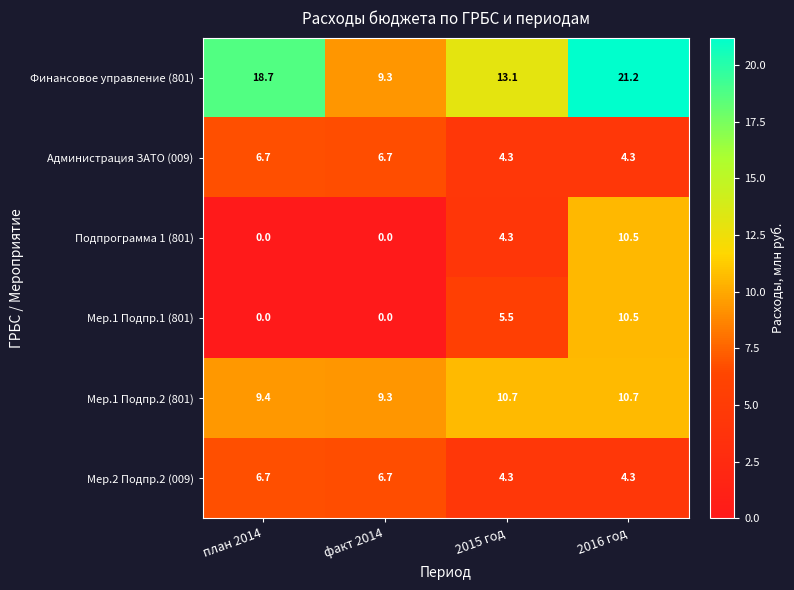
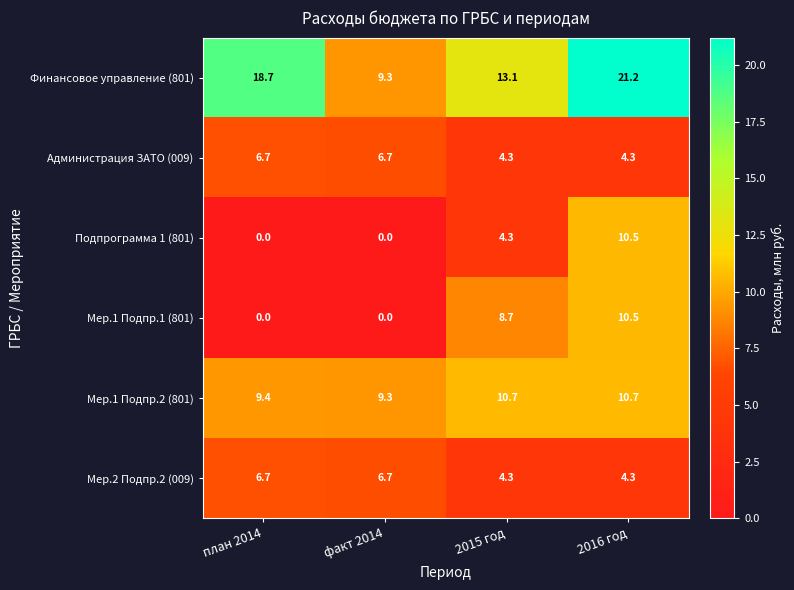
  {
    "Финансовое управление (801)": {
      "план 2014": 18.7,
      "факт 2014": 9.3,
      "2015 год": 13.1,
      "2016 год": 21.2
    },
    "Администрация ЗАТО (009)": {
      "план 2014": 6.7,
      "факт 2014": 6.7,
      "2015 год": 4.3,
      "2016 год": 4.3
    },
    "Подпрограмма 1 (801)": {
      "план 2014": 0.0,
      "факт 2014": 0.0,
      "2015 год": 4.3,
      "2016 год": 10.5
    },
    "Мер.1 Подпр.1 (801)": {
      "план 2014": 0.0,
      "факт 2014": 0.0,
-     "2015 год": 5.5,
+     "2015 год": 8.7,
      "2016 год": 10.5
    },
    "Мер.1 Подпр.2 (801)": {
      "план 2014": 9.4,
      "факт 2014": 9.3,
      "2015 год": 10.7,
      "2016 год": 10.7
    },
    "Мер.2 Подпр.2 (009)": {
      "план 2014": 6.7,
      "факт 2014": 6.7,
      "2015 год": 4.3,
      "2016 год": 4.3
    }
  }
